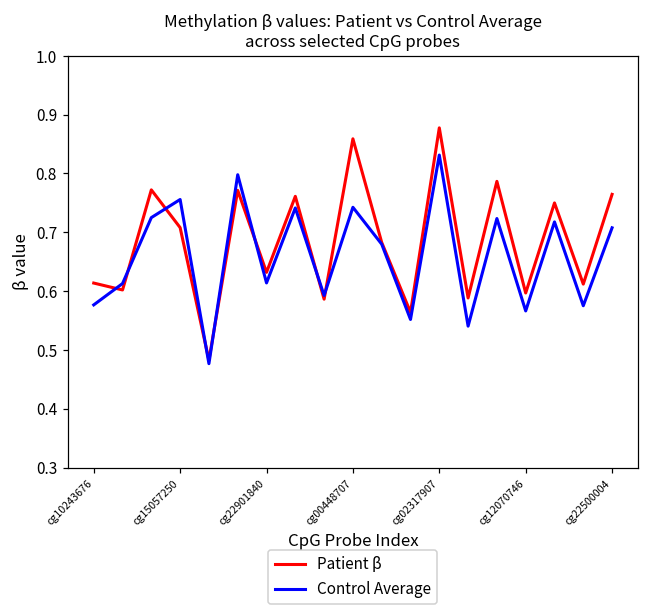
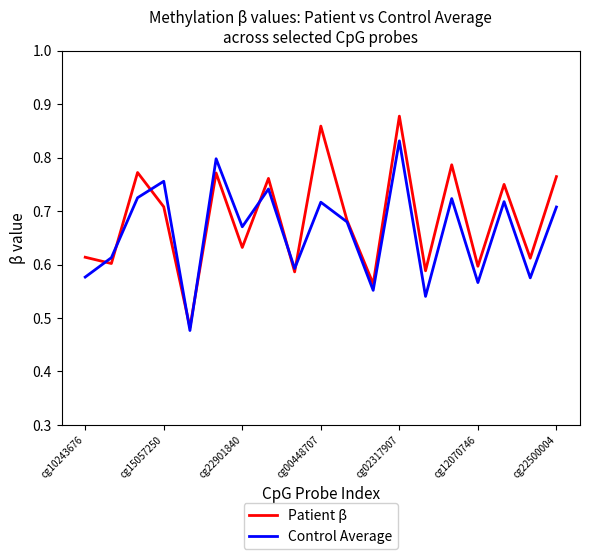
  {
    "Patient β": {
      "cg10243676": 0.61,
      "cg15057250": 0.71,
      "cg22901840": 0.63,
      "cg00448707": 0.86,
      "cg02317907": 0.88,
      "cg12070746": 0.60,
      "cg22500004": 0.76
    },
    "Control Average": {
      "cg10243676": 0.58,
      "cg15057250": 0.76,
-     "cg22901840": 0.61,
-     "cg00448707": 0.74,
+     "cg22901840": 0.67,
+     "cg00448707": 0.72,
      "cg02317907": 0.83,
      "cg12070746": 0.57,
      "cg22500004": 0.71
    }
  }
